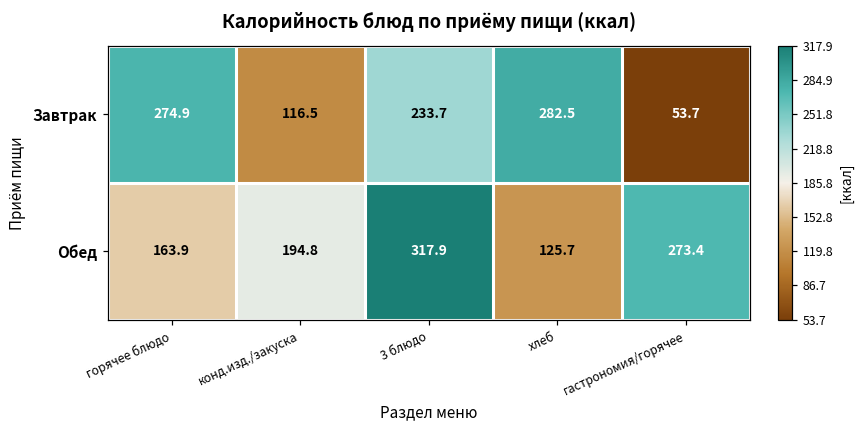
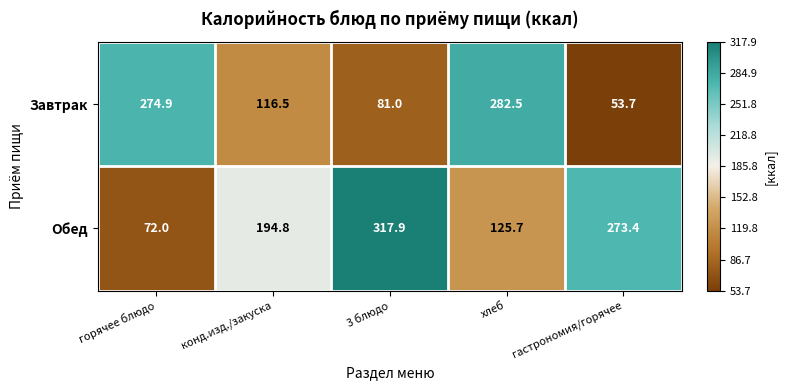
  {
    "Завтрак": {
      "горячее блюдо": 274.9,
      "конд.изд./закуска": 116.5,
-     "3 блюдо": 233.7,
+     "3 блюдо": 81.0,
      "хлеб": 282.5,
      "гастрономия/горячее": 53.7
    },
    "Обед": {
-     "горячее блюдо": 163.9,
+     "горячее блюдо": 72.0,
      "конд.изд./закуска": 194.8,
      "3 блюдо": 317.9,
      "хлеб": 125.7,
      "гастрономия/горячее": 273.4
    }
  }
